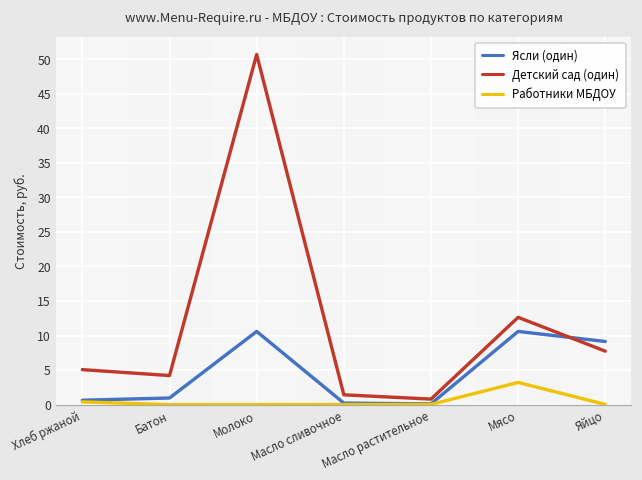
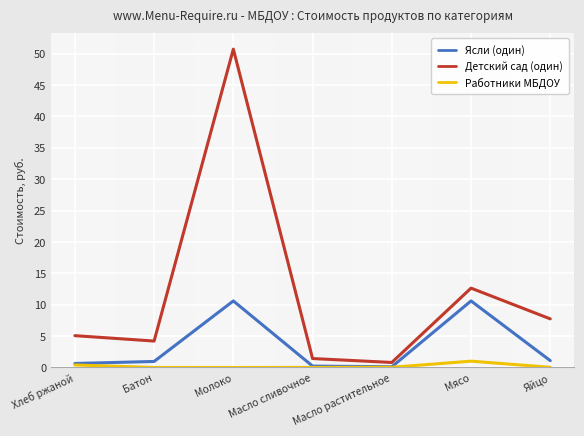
  {
    "Ясли (один)": {
      "Батон": 1,
      "Молоко": 11,
      "Мясо": 11,
-     "Яйцо": 9
+     "Яйцо": 1
    },
    "Детский сад (один)": {
      "Хлеб ржаной": 5,
      "Батон": 4,
      "Молоко": 51,
      "Масло сливочное": 1,
      "Масло растительное": 1,
      "Мясо": 13,
      "Яйцо": 8
    },
    "Работники МБДОУ": {
      "Батон": 0,
      "Молоко": 0,
-     "Мясо": 3,
+     "Мясо": 1,
      "Яйцо": 0
    }
  }
